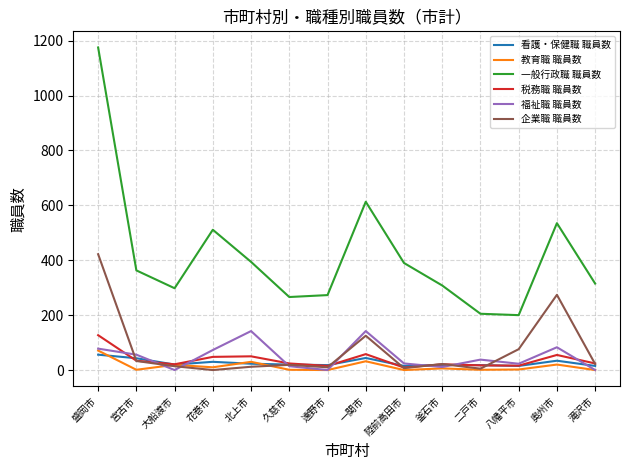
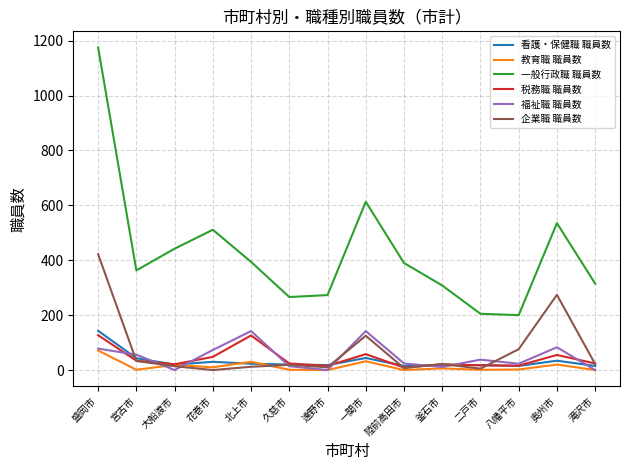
  {
    "看護・保健職 職員数": {
-     "盛岡市": 60,
+     "盛岡市": 140,
      "花巻市": 30,
      "一関市": 40,
      "奥州市": 30
    },
    "教育職 職員数": {
      "宮古市": 0,
      "花巻市": 10,
      "久慈市": 0,
      "一関市": 30,
      "八幡平市": 0,
      "奥州市": 20
    },
    "一般行政職 職員数": {
      "盛岡市": 1180,
      "宮古市": 360,
-     "大船渡市": 300,
+     "大船渡市": 440,
      "花巻市": 510,
      "北上市": 390,
      "久慈市": 270,
      "遠野市": 270,
      "一関市": 610,
      "陸前高田市": 390,
      "釜石市": 310,
      "二戸市": 210,
      "八幡平市": 200,
      "奥州市": 540,
      "滝沢市": 320
    },
    "税務職 職員数": {
      "盛岡市": 130,
      "花巻市": 50,
-     "北上市": 50,
+     "北上市": 130,
      "一関市": 60,
      "奥州市": 60
    },
    "福祉職 職員数": {
      "宮古市": 60,
      "大船渡市": 0,
      "花巻市": 70,
      "北上市": 140,
      "一関市": 140,
      "二戸市": 40,
      "奥州市": 80
    },
    "企業職 職員数": {
      "盛岡市": 420,
      "花巻市": 0,
      "北上市": 10,
      "一関市": 130,
      "八幡平市": 80,
      "奥州市": 270
    }
  }
